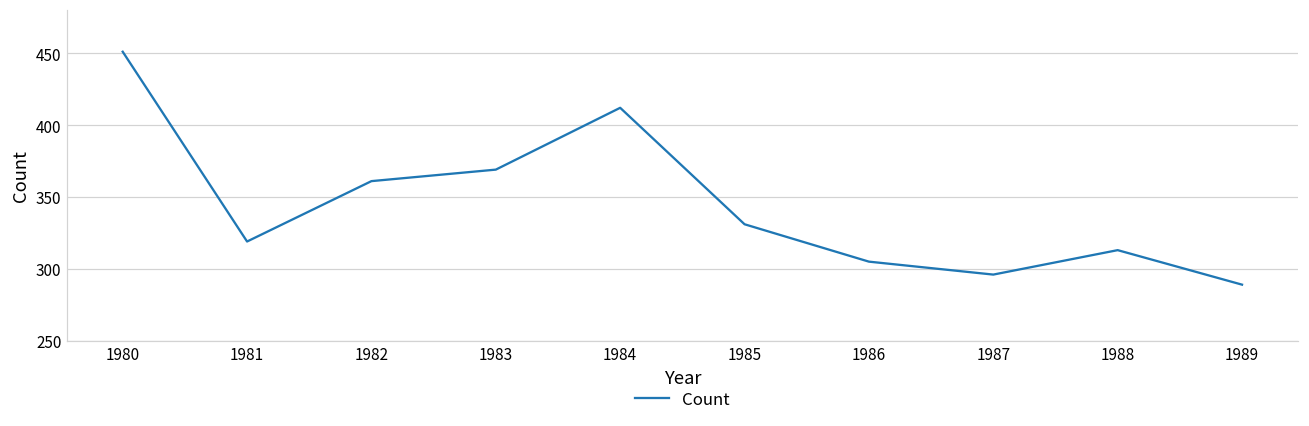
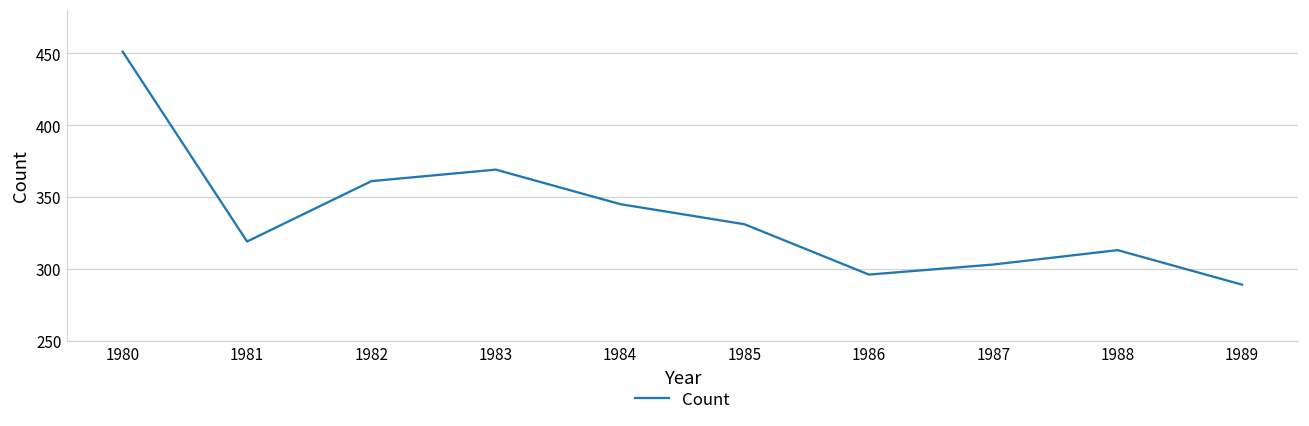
  {
    "1980": 451,
    "1981": 319,
    "1982": 361,
    "1983": 369,
-   "1984": 412,
+   "1984": 345,
    "1985": 331,
-   "1986": 305,
-   "1987": 296,
+   "1986": 296,
+   "1987": 303,
    "1988": 313,
    "1989": 289
  }
